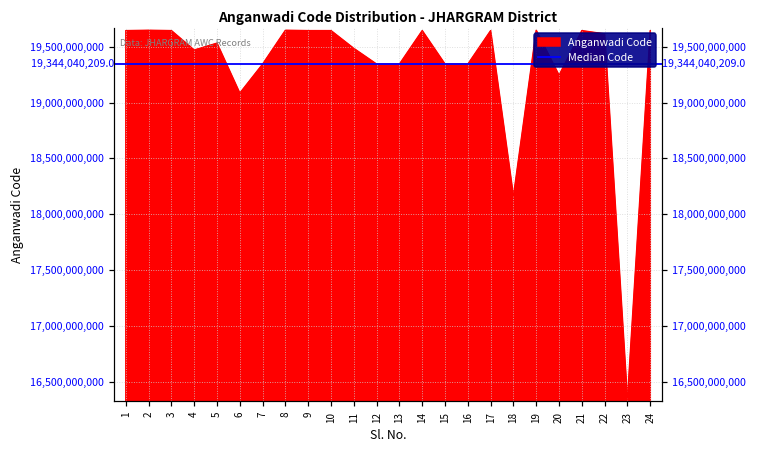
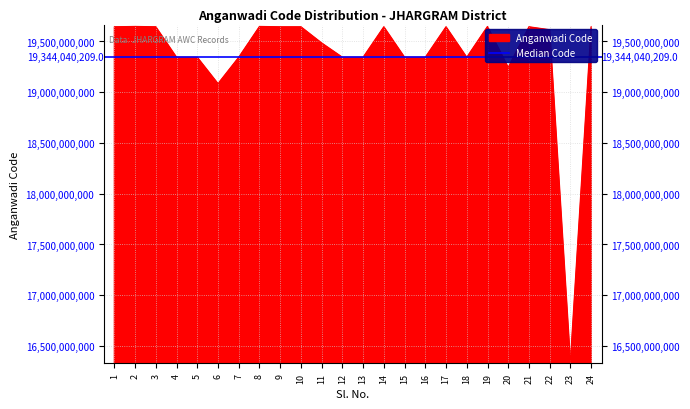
  {
    "1": "19,640,000,000",
    "2": "19,650,000,000",
    "3": "19,640,000,000",
-   "4": "19,470,000,000",
-   "5": "19,530,000,000",
+   "4": "19,340,000,000",
+   "5": "19,340,000,000",
    "6": "19,080,000,000",
    "7": "19,340,000,000",
    "8": "19,650,000,000",
    "9": "19,640,000,000",
    "10": "19,640,000,000",
    "11": "19,480,000,000",
    "12": "19,340,000,000",
    "13": "19,340,000,000",
    "14": "19,640,000,000",
    "15": "19,340,000,000",
    "16": "19,340,000,000",
    "17": "19,640,000,000",
-   "18": "18,160,000,000",
+   "18": "19,340,000,000",
    "19": "19,650,000,000",
    "20": "19,240,000,000",
    "21": "19,640,000,000",
    "23": "16,340,000,000",
    "24": "19,640,000,000"
  }
